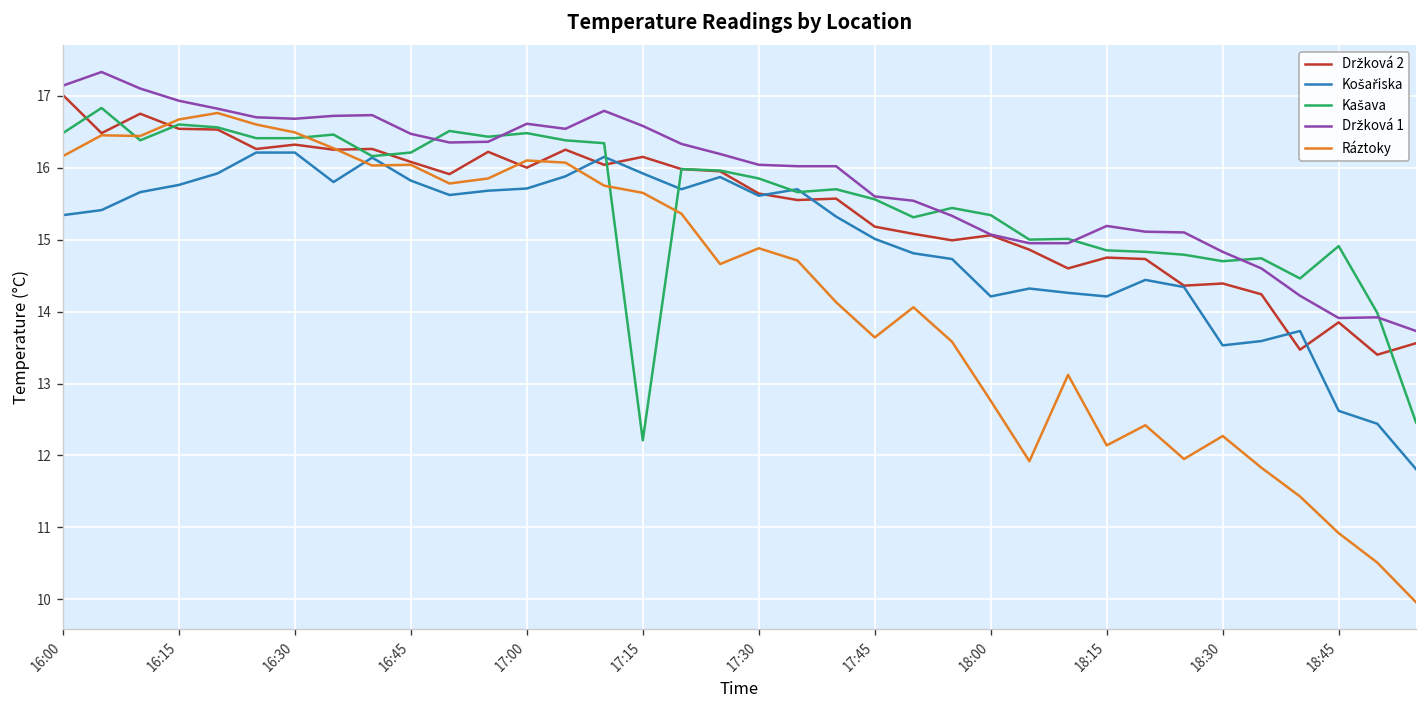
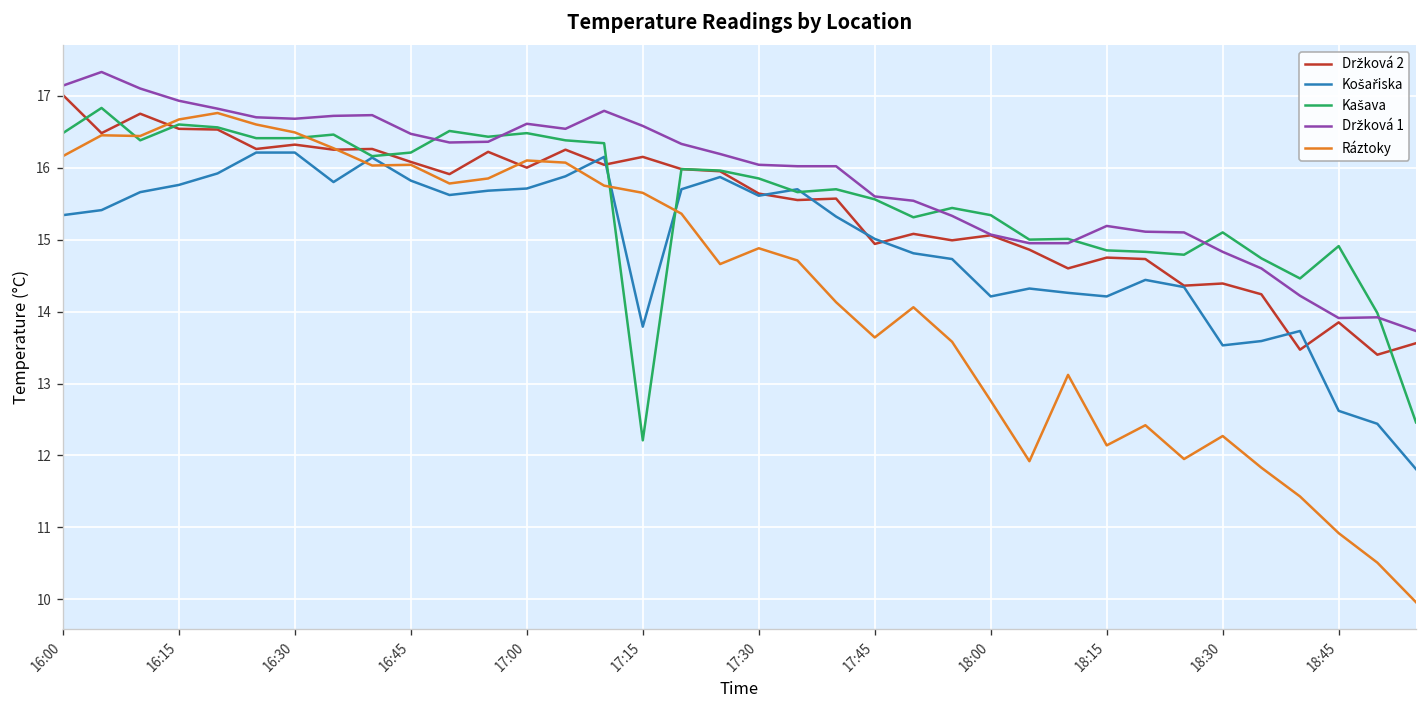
  {
    "Držková 2": {
      "16:00": 17.0,
      "16:15": 16.5,
      "16:30": 16.3,
      "17:00": 16.0,
      "17:15": 16.2,
-     "17:45": 15.2,
+     "17:45": 14.9,
      "18:15": 14.8,
      "18:30": 14.4,
      "18:45": 13.9
    },
    "Košařiska": {
      "16:00": 15.3,
      "16:15": 15.8,
      "16:30": 16.2,
      "16:45": 15.8,
      "17:00": 15.7,
-     "17:15": 15.9,
+     "17:15": 13.8,
      "17:45": 15.0,
      "18:00": 14.2,
      "18:15": 14.2,
      "18:30": 13.5,
      "18:45": 12.6
    },
    "Kašava": {
      "16:00": 16.5,
      "16:15": 16.6,
      "16:30": 16.4,
      "16:45": 16.2,
      "17:00": 16.5,
      "17:15": 12.2,
      "17:30": 15.9,
      "18:00": 15.3,
      "18:15": 14.9,
-     "18:30": 14.7,
+     "18:30": 15.1,
      "18:45": 14.9
    },
    "Držková 1": {
      "16:00": 17.1,
      "16:15": 16.9,
      "16:30": 16.7,
      "16:45": 16.5,
      "17:00": 16.6,
      "17:15": 16.6,
      "17:30": 16.0,
      "18:15": 15.2,
      "18:30": 14.8,
      "18:45": 13.9
    },
    "Ráztoky": {
      "16:00": 16.2,
      "16:15": 16.7,
      "16:30": 16.5,
      "17:00": 16.1,
      "17:15": 15.7,
      "17:30": 14.9,
      "17:45": 13.6,
      "18:00": 12.8,
      "18:15": 12.1,
      "18:30": 12.3,
      "18:45": 10.9
    }
  }
